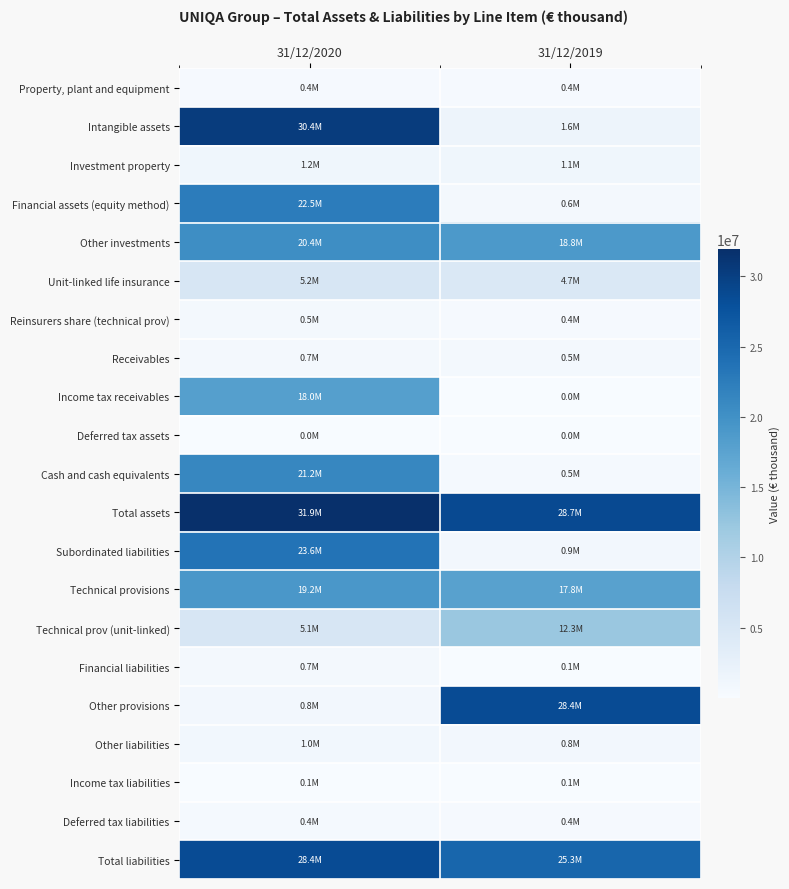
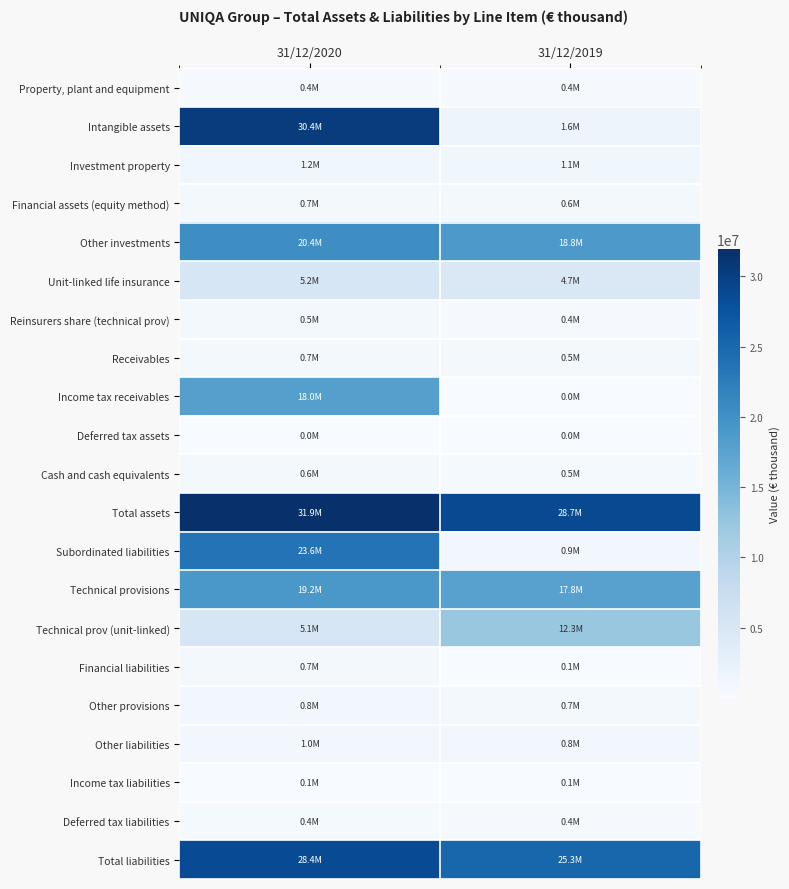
  {
    "Property, plant and equipment": {
      "31/12/2020": "0.4M",
      "31/12/2019": "0.4M"
    },
    "Intangible assets": {
      "31/12/2020": "30.4M",
      "31/12/2019": "1.6M"
    },
    "Investment property": {
      "31/12/2020": "1.2M",
      "31/12/2019": "1.1M"
    },
    "Financial assets (equity method)": {
-     "31/12/2020": "22.5M",
+     "31/12/2020": "0.7M",
      "31/12/2019": "0.6M"
    },
    "Other investments": {
      "31/12/2020": "20.4M",
      "31/12/2019": "18.8M"
    },
    "Unit-linked life insurance": {
      "31/12/2020": "5.2M",
      "31/12/2019": "4.7M"
    },
    "Reinsurers share (technical prov)": {
      "31/12/2020": "0.5M",
      "31/12/2019": "0.4M"
    },
    "Receivables": {
      "31/12/2020": "0.7M",
      "31/12/2019": "0.5M"
    },
    "Income tax receivables": {
      "31/12/2020": "18.0M",
      "31/12/2019": "0.0M"
    },
    "Deferred tax assets": {
      "31/12/2020": "0.0M",
      "31/12/2019": "0.0M"
    },
    "Cash and cash equivalents": {
-     "31/12/2020": "21.2M",
+     "31/12/2020": "0.6M",
      "31/12/2019": "0.5M"
    },
    "Total assets": {
      "31/12/2020": "31.9M",
      "31/12/2019": "28.7M"
    },
    "Subordinated liabilities": {
      "31/12/2020": "23.6M",
      "31/12/2019": "0.9M"
    },
    "Technical provisions": {
      "31/12/2020": "19.2M",
      "31/12/2019": "17.8M"
    },
    "Technical prov (unit-linked)": {
      "31/12/2020": "5.1M",
      "31/12/2019": "12.3M"
    },
    "Financial liabilities": {
      "31/12/2020": "0.7M",
      "31/12/2019": "0.1M"
    },
    "Other provisions": {
      "31/12/2020": "0.8M",
-     "31/12/2019": "28.4M"
+     "31/12/2019": "0.7M"
    },
    "Other liabilities": {
      "31/12/2020": "1.0M",
      "31/12/2019": "0.8M"
    },
    "Income tax liabilities": {
      "31/12/2020": "0.1M",
      "31/12/2019": "0.1M"
    },
    "Deferred tax liabilities": {
      "31/12/2020": "0.4M",
      "31/12/2019": "0.4M"
    },
    "Total liabilities": {
      "31/12/2020": "28.4M",
      "31/12/2019": "25.3M"
    }
  }
